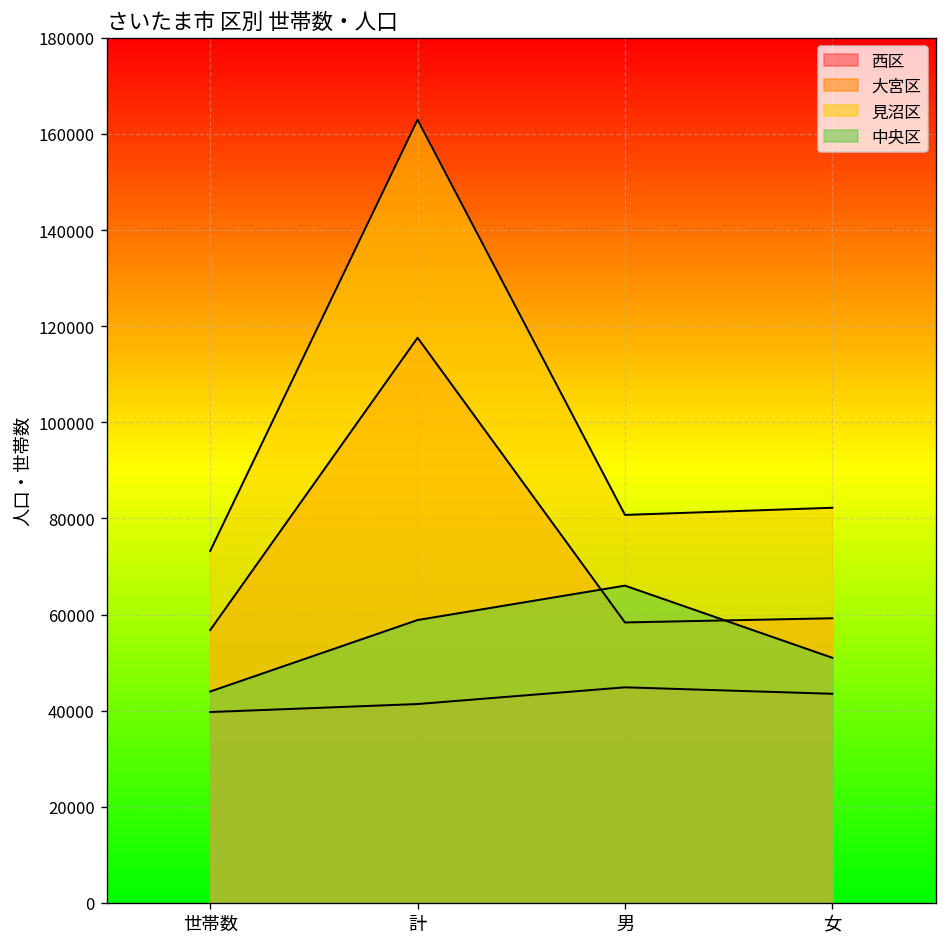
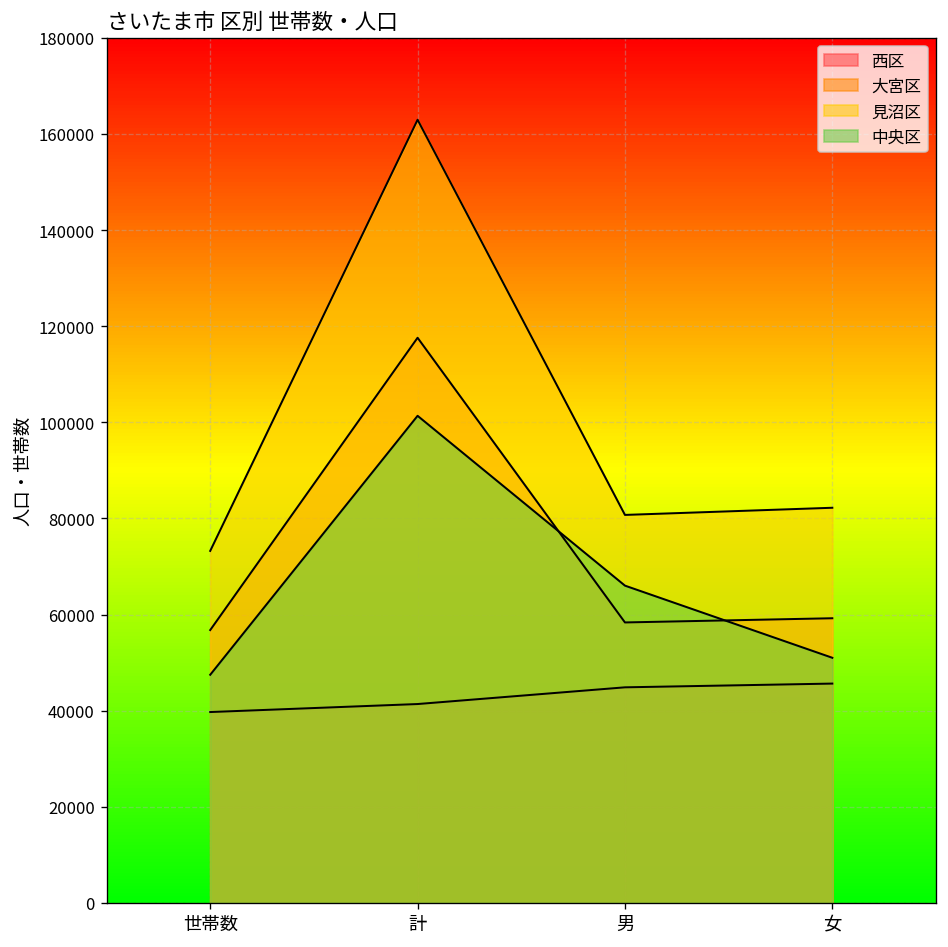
  {
    "西区": {
      "世帯数": 40000,
      "計": 41000,
      "男": 45000,
-     "女": 44000
+     "女": 46000
    },
    "中央区": {
-     "世帯数": 44000,
-     "計": 59000,
+     "世帯数": 47000,
+     "計": 101000,
      "男": 66000,
      "女": 51000
    }
  }
